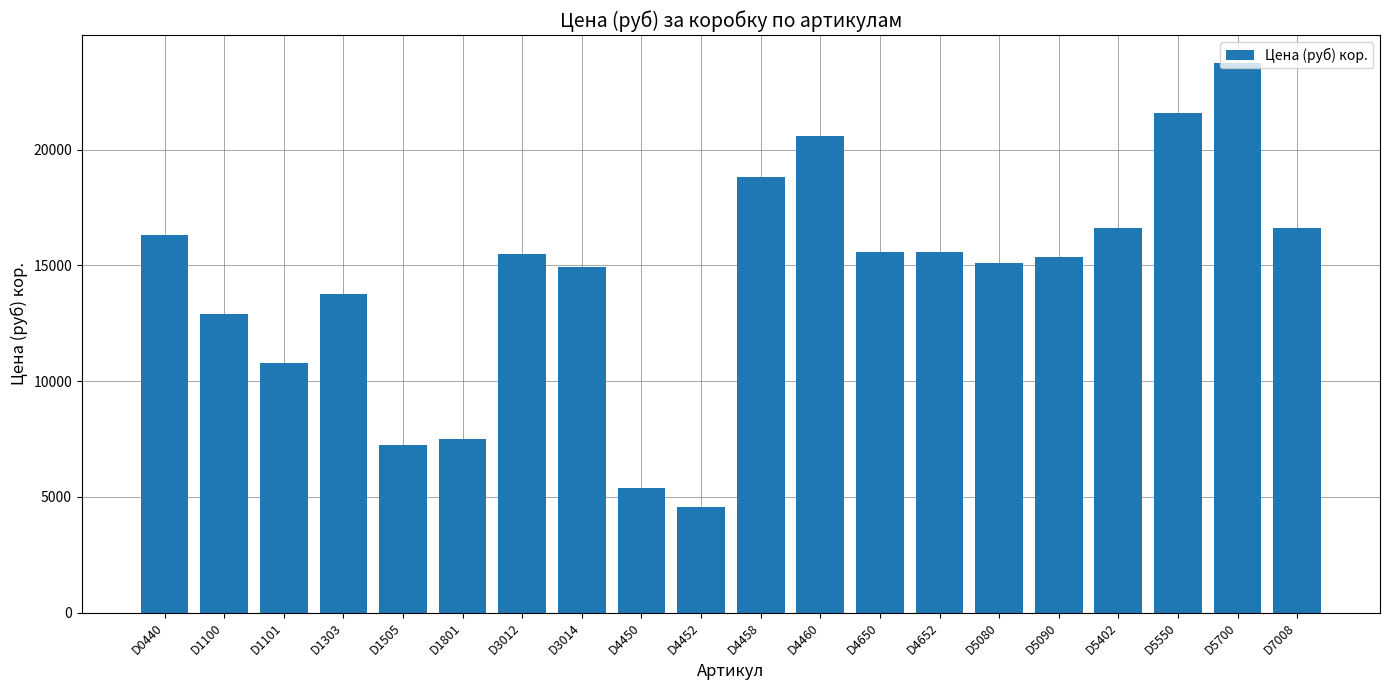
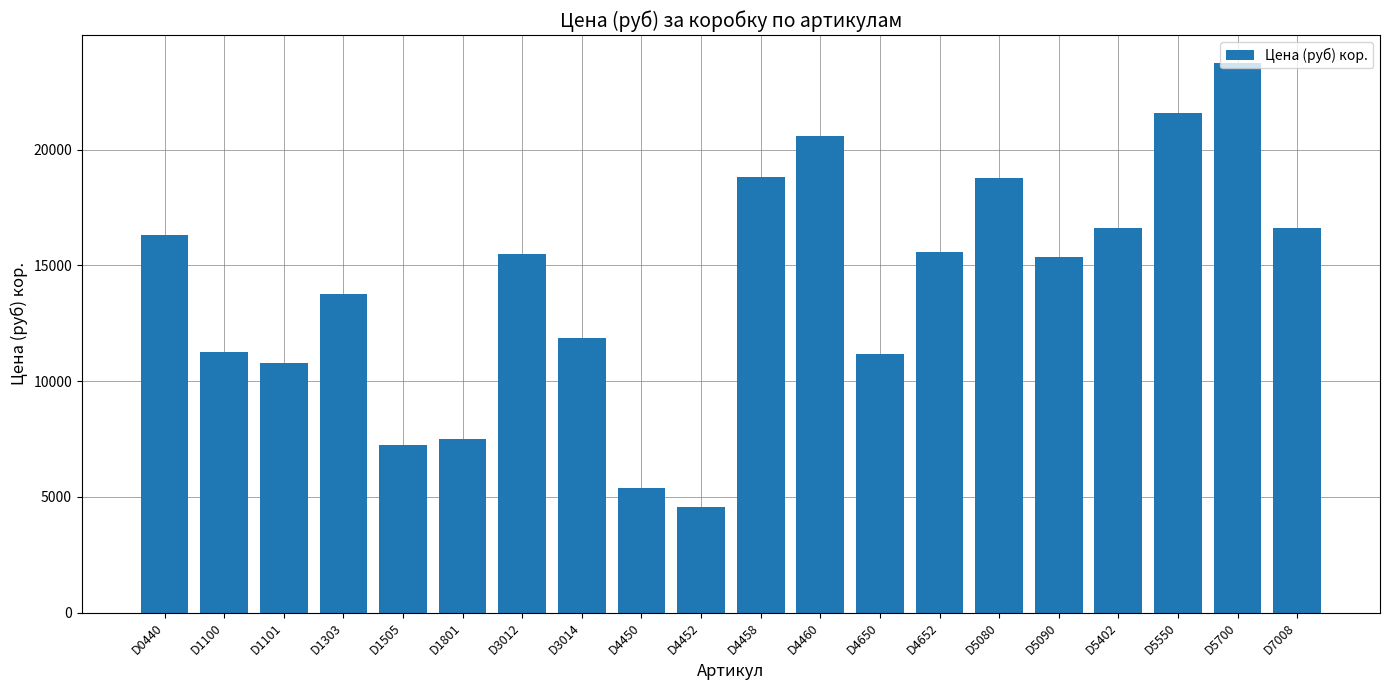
  {
    "D0440": 16300,
-   "D1100": 12900,
+   "D1100": 11300,
    "D1101": 10800,
    "D1303": 13800,
    "D1505": 7300,
    "D1801": 7500,
    "D3012": 15500,
-   "D3014": 15000,
+   "D3014": 11900,
    "D4450": 5400,
    "D4452": 4600,
    "D4458": 18800,
    "D4460": 20600,
-   "D4650": 15600,
+   "D4650": 11200,
    "D4652": 15600,
-   "D5080": 15100,
+   "D5080": 18800,
    "D5090": 15400,
    "D5402": 16600,
    "D5550": 21600,
    "D7008": 16600
  }
